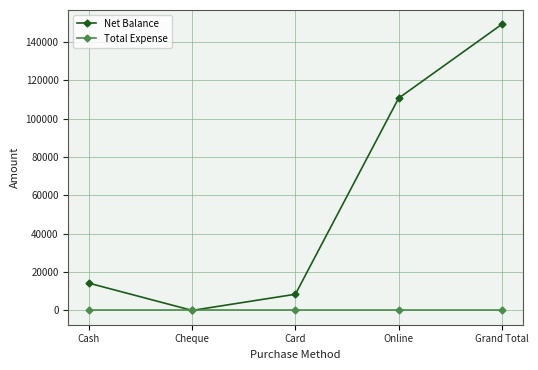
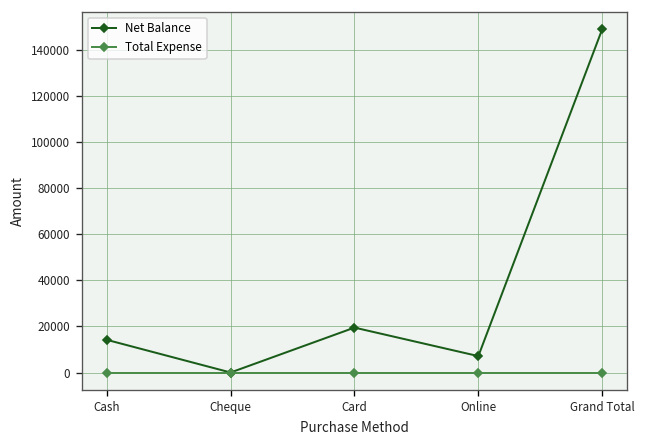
  {
    "Net Balance": {
      "Cash": 14000,
-     "Card": 8000,
-     "Online": 111000,
+     "Card": 20000,
+     "Online": 7000,
      "Grand Total": 149000
    },
    "Total Expense": {
      "Cash": 0,
      "Card": 0,
      "Online": 0,
      "Grand Total": 0
    }
  }
